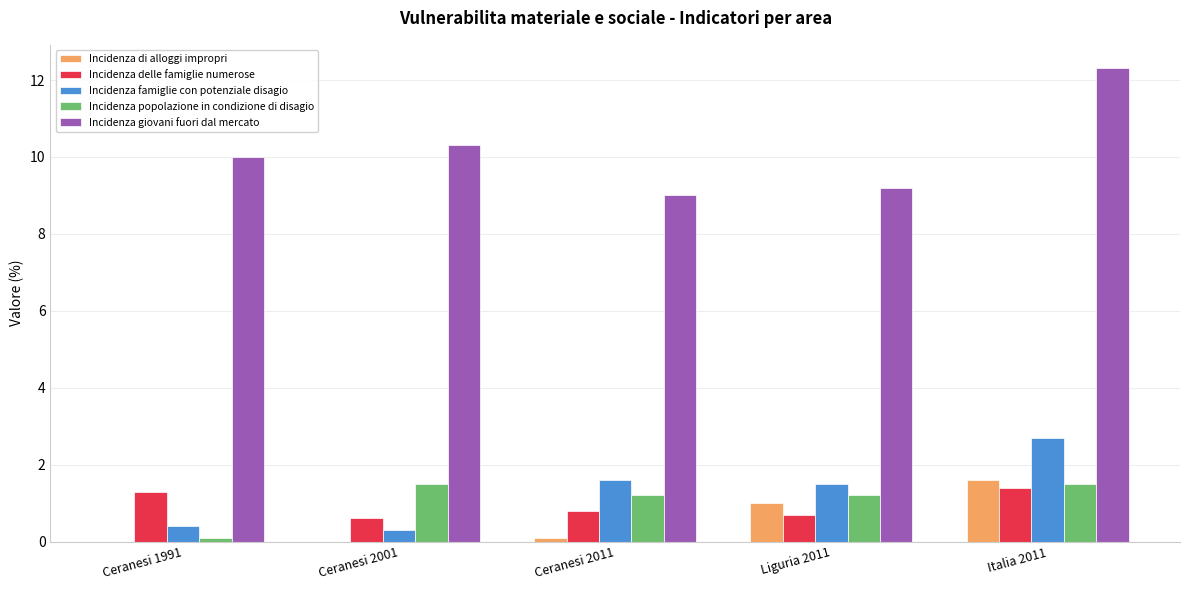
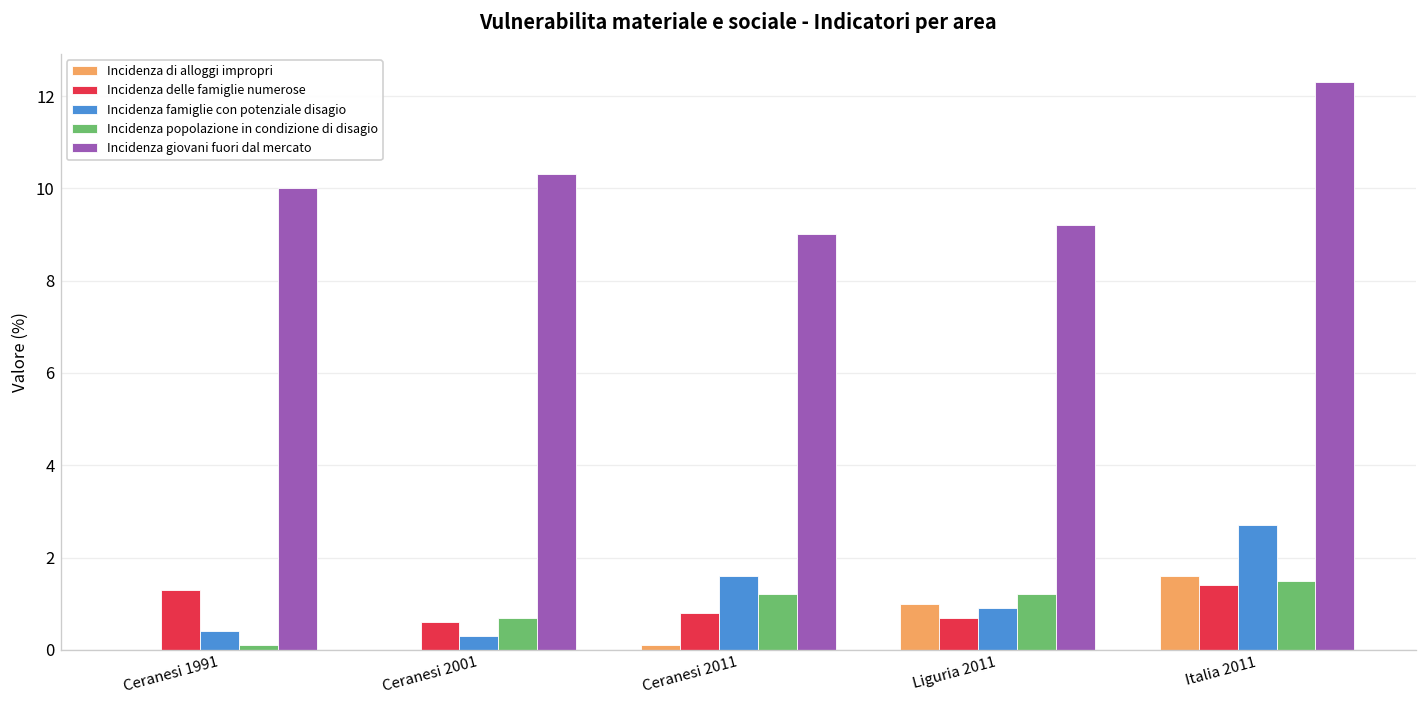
  {
    "Incidenza di alloggi impropri": {
      "Ceranesi 1991": 0.0,
      "Ceranesi 2001": 0.0,
      "Ceranesi 2011": 0.1,
      "Liguria 2011": 1.0,
      "Italia 2011": 1.6
    },
    "Incidenza delle famiglie numerose": {
      "Ceranesi 1991": 1.3,
      "Ceranesi 2001": 0.6,
      "Ceranesi 2011": 0.8,
      "Liguria 2011": 0.7,
      "Italia 2011": 1.4
    },
    "Incidenza famiglie con potenziale disagio": {
      "Ceranesi 1991": 0.4,
      "Ceranesi 2001": 0.3,
      "Ceranesi 2011": 1.6,
-     "Liguria 2011": 1.5,
+     "Liguria 2011": 0.9,
      "Italia 2011": 2.7
    },
    "Incidenza popolazione in condizione di disagio": {
      "Ceranesi 1991": 0.1,
-     "Ceranesi 2001": 1.5,
+     "Ceranesi 2001": 0.7,
      "Ceranesi 2011": 1.2,
      "Liguria 2011": 1.2,
      "Italia 2011": 1.5
    },
    "Incidenza giovani fuori dal mercato": {
      "Ceranesi 1991": 10.0,
      "Ceranesi 2001": 10.3,
      "Ceranesi 2011": 9.0,
      "Liguria 2011": 9.2,
      "Italia 2011": 12.3
    }
  }
